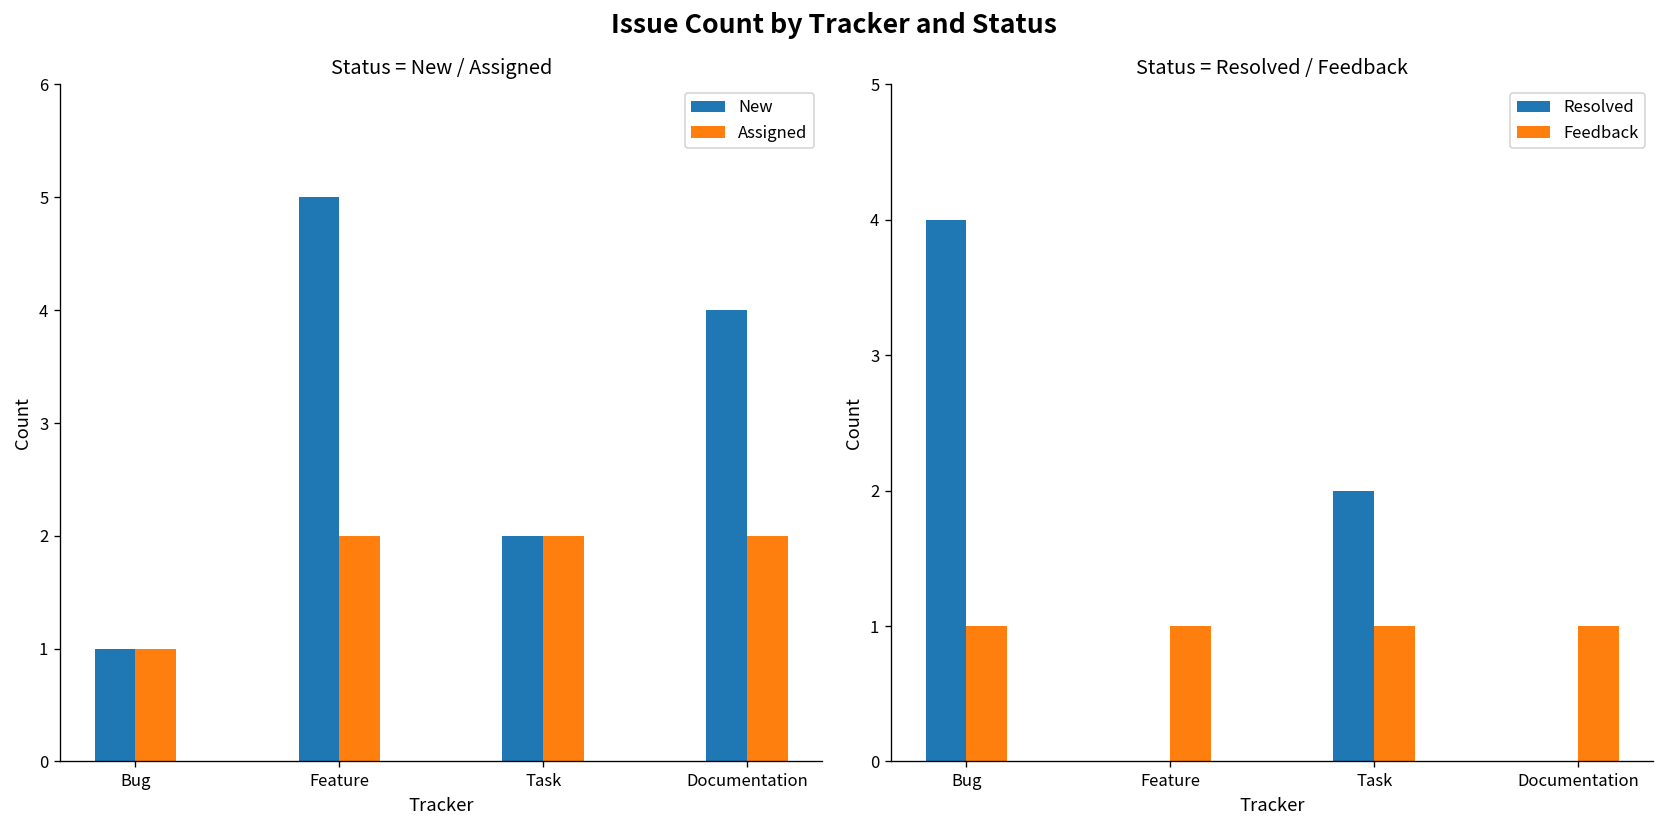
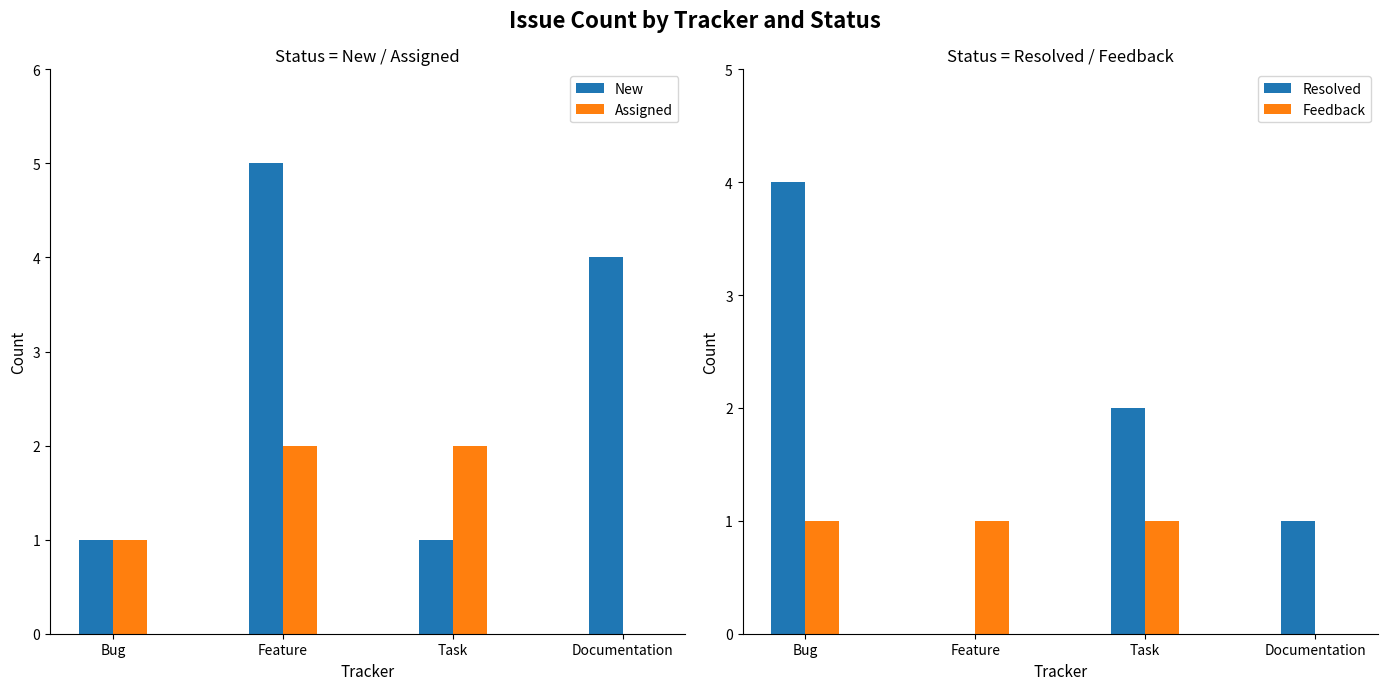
  {
    "Status = New / Assigned": {
      "New": {
        "Bug": 1,
        "Feature": 5,
-       "Task": 2,
+       "Task": 1,
        "Documentation": 4
      },
      "Assigned": {
        "Bug": 1,
        "Feature": 2,
        "Task": 2,
-       "Documentation": 2
+       "Documentation": 0
      }
    },
    "Status = Resolved / Feedback": {
      "Resolved": {
        "Bug": 4,
        "Feature": 0,
        "Task": 2,
-       "Documentation": 0
+       "Documentation": 1
      },
      "Feedback": {
        "Bug": 1,
        "Feature": 1,
        "Task": 1,
-       "Documentation": 1
+       "Documentation": 0
      }
    }
  }
